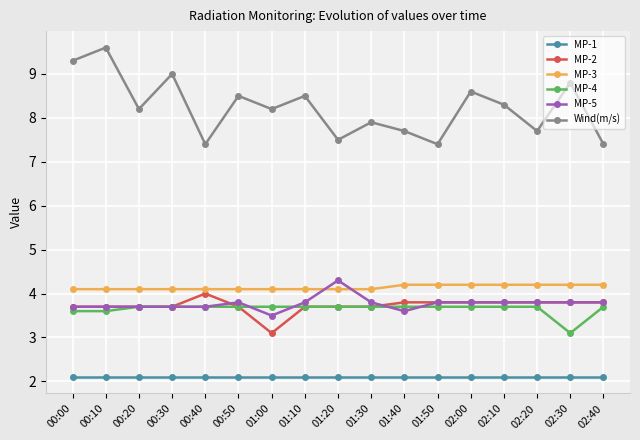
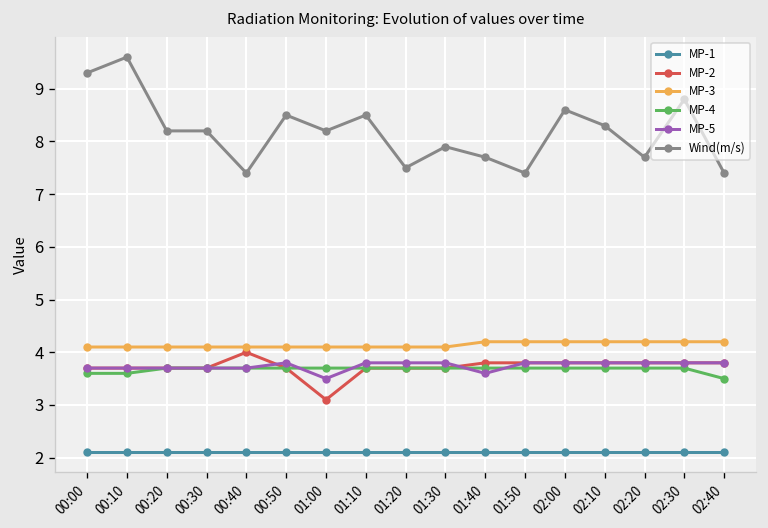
  {
    "MP-1": {
      "00:00": 2.1,
      "00:10": 2.1,
      "00:20": 2.1,
      "00:30": 2.1,
      "00:40": 2.1,
      "00:50": 2.1,
      "01:00": 2.1,
      "01:10": 2.1,
      "01:20": 2.1,
      "01:30": 2.1,
      "01:40": 2.1,
      "01:50": 2.1,
      "02:00": 2.1,
      "02:10": 2.1,
      "02:20": 2.1,
      "02:30": 2.1,
      "02:40": 2.1
    },
    "MP-2": {
      "00:40": 4.0,
      "01:00": 3.1,
      "01:40": 3.8
    },
    "MP-3": {
      "00:00": 4.1,
      "00:10": 4.1,
      "00:20": 4.1,
      "00:30": 4.1,
      "00:40": 4.1,
      "00:50": 4.1,
      "01:00": 4.1,
      "01:10": 4.1,
      "01:20": 4.1,
      "01:30": 4.1,
      "01:40": 4.2,
      "01:50": 4.2,
      "02:00": 4.2,
      "02:10": 4.2,
      "02:20": 4.2,
      "02:30": 4.2,
      "02:40": 4.2
    },
    "MP-4": {
      "00:00": 3.6,
      "00:10": 3.6,
      "01:00": 3.7,
      "01:40": 3.7,
      "01:50": 3.7,
      "02:00": 3.7,
      "02:10": 3.7,
      "02:20": 3.7,
-     "02:30": 3.1,
-     "02:40": 3.7
+     "02:30": 3.7,
+     "02:40": 3.5
    },
    "MP-5": {
      "00:50": 3.8,
      "01:00": 3.5,
      "01:10": 3.8,
-     "01:20": 4.3,
+     "01:20": 3.8,
      "01:30": 3.8,
      "01:40": 3.6
    },
    "Wind(m/s)": {
      "00:00": 9.3,
      "00:10": 9.6,
      "00:20": 8.2,
-     "00:30": 9.0,
+     "00:30": 8.2,
      "00:40": 7.4,
      "00:50": 8.5,
      "01:00": 8.2,
      "01:10": 8.5,
      "01:20": 7.5,
      "01:30": 7.9,
      "01:40": 7.7,
      "01:50": 7.4,
      "02:00": 8.6,
      "02:10": 8.3,
      "02:20": 7.7,
      "02:40": 7.4
    }
  }
